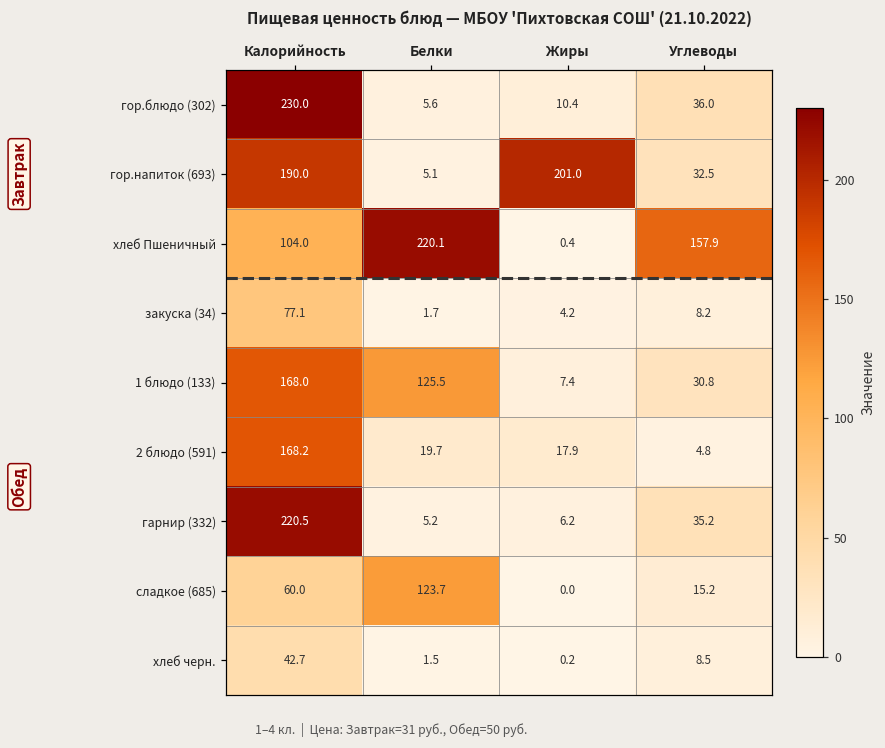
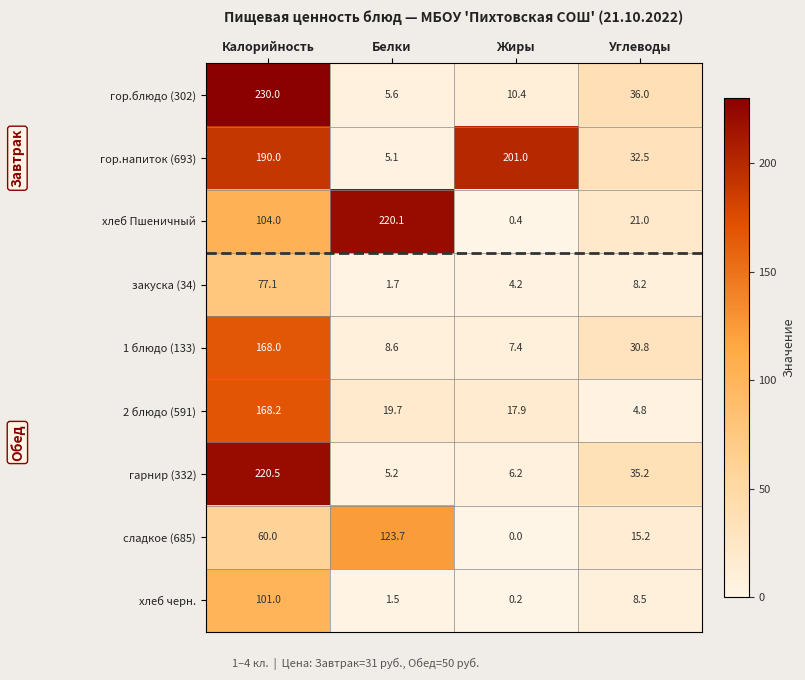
  {
    "гор.блюдо (302)": {
      "Калорийность": 230.0,
      "Белки": 5.6,
      "Жиры": 10.4,
      "Углеводы": 36.0
    },
    "гор.напиток (693)": {
      "Калорийность": 190.0,
      "Белки": 5.1,
      "Жиры": 201.0,
      "Углеводы": 32.5
    },
    "хлеб Пшеничный": {
      "Калорийность": 104.0,
      "Белки": 220.1,
      "Жиры": 0.4,
-     "Углеводы": 157.9
+     "Углеводы": 21.0
    },
    "закуска (34)": {
      "Калорийность": 77.1,
      "Белки": 1.7,
      "Жиры": 4.2,
      "Углеводы": 8.2
    },
    "1 блюдо (133)": {
      "Калорийность": 168.0,
-     "Белки": 125.5,
+     "Белки": 8.6,
      "Жиры": 7.4,
      "Углеводы": 30.8
    },
    "2 блюдо (591)": {
      "Калорийность": 168.2,
      "Белки": 19.7,
      "Жиры": 17.9,
      "Углеводы": 4.8
    },
    "гарнир (332)": {
      "Калорийность": 220.5,
      "Белки": 5.2,
      "Жиры": 6.2,
      "Углеводы": 35.2
    },
    "сладкое (685)": {
      "Калорийность": 60.0,
      "Белки": 123.7,
      "Жиры": 0.0,
      "Углеводы": 15.2
    },
    "хлеб черн.": {
-     "Калорийность": 42.7,
+     "Калорийность": 101.0,
      "Белки": 1.5,
      "Жиры": 0.2,
      "Углеводы": 8.5
    }
  }
